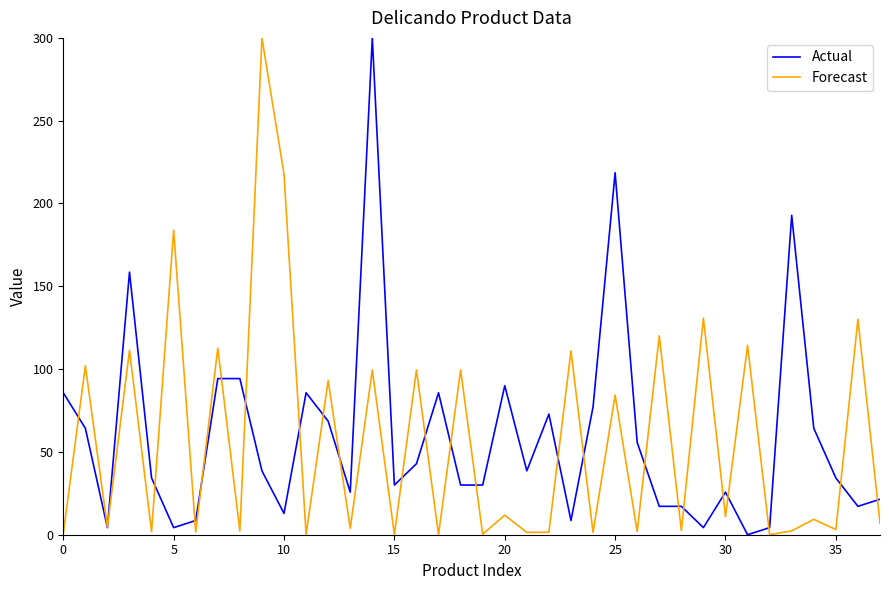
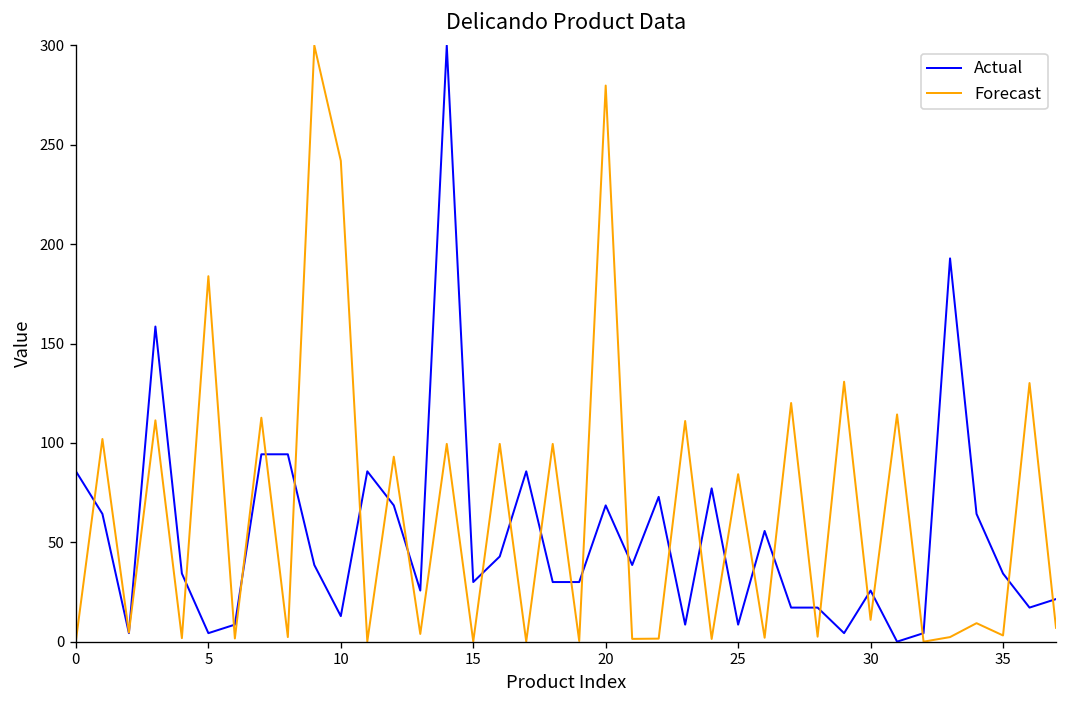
  {
    "Actual": {
      "0": 86,
      "5": 4,
      "10": 13,
      "15": 30,
-     "20": 90,
-     "25": 219,
+     "20": 69,
+     "25": 9,
      "30": 26,
      "35": 34
    },
    "Forecast": {
      "0": 1,
      "5": 184,
-     "10": 218,
+     "10": 242,
      "15": 0,
-     "20": 12,
+     "20": 280,
      "25": 84,
      "30": 11,
      "35": 3
    }
  }
